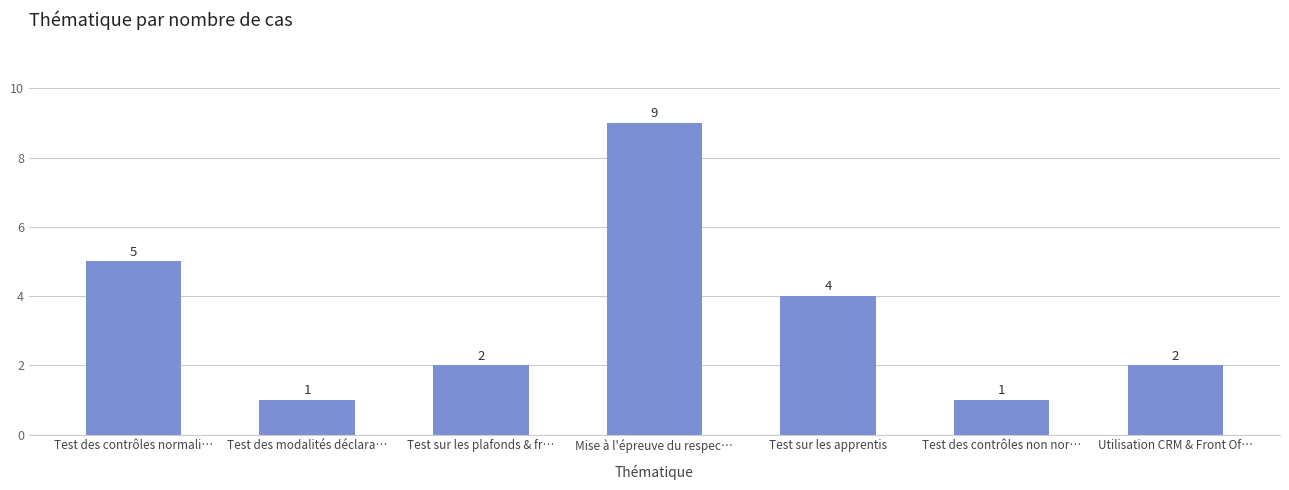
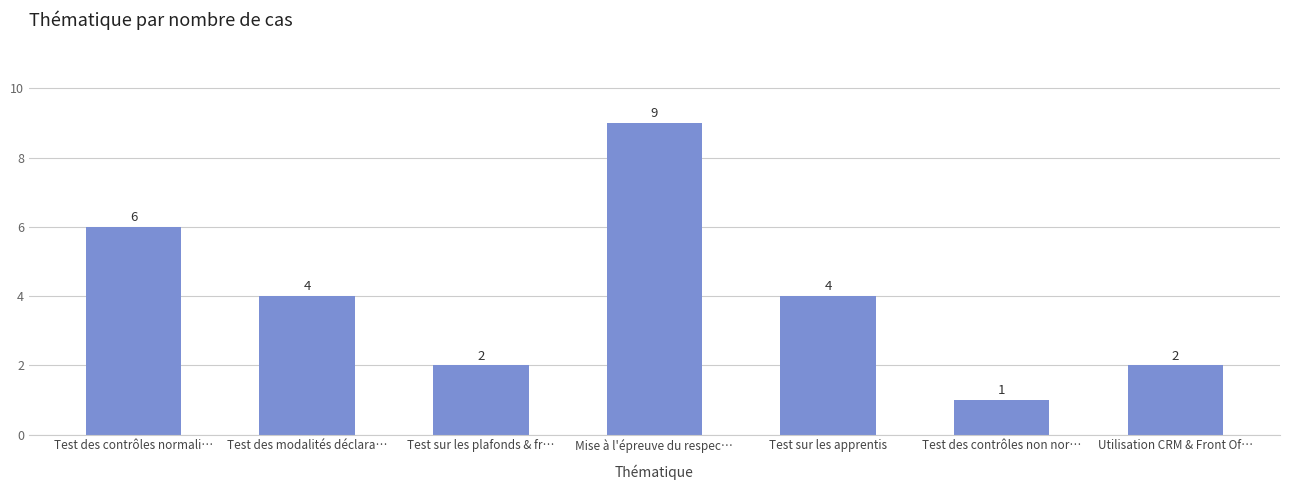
  {
-   "Test des contrôles normali…": 5,
-   "Test des modalités déclara…": 1,
+   "Test des contrôles normali…": 6,
+   "Test des modalités déclara…": 4,
    "Test sur les plafonds & fr…": 2,
    "Mise à l'épreuve du respec…": 9,
    "Test sur les apprentis": 4,
    "Test des contrôles non nor…": 1,
    "Utilisation CRM & Front Of…": 2
  }
